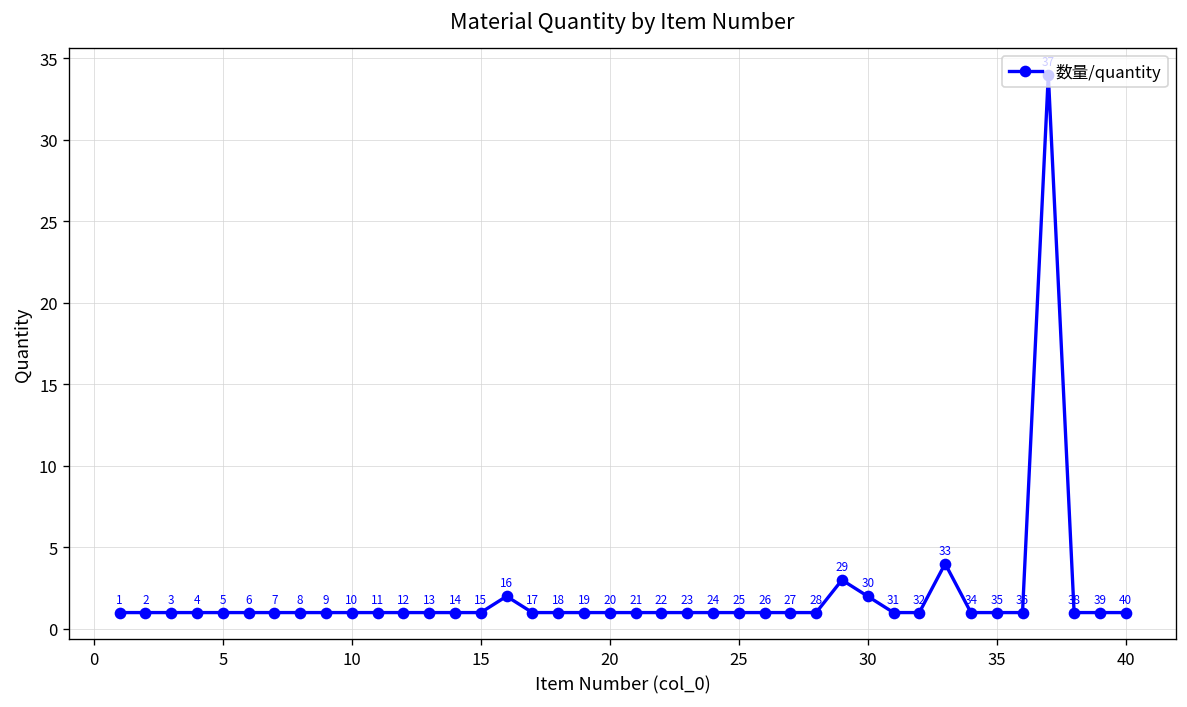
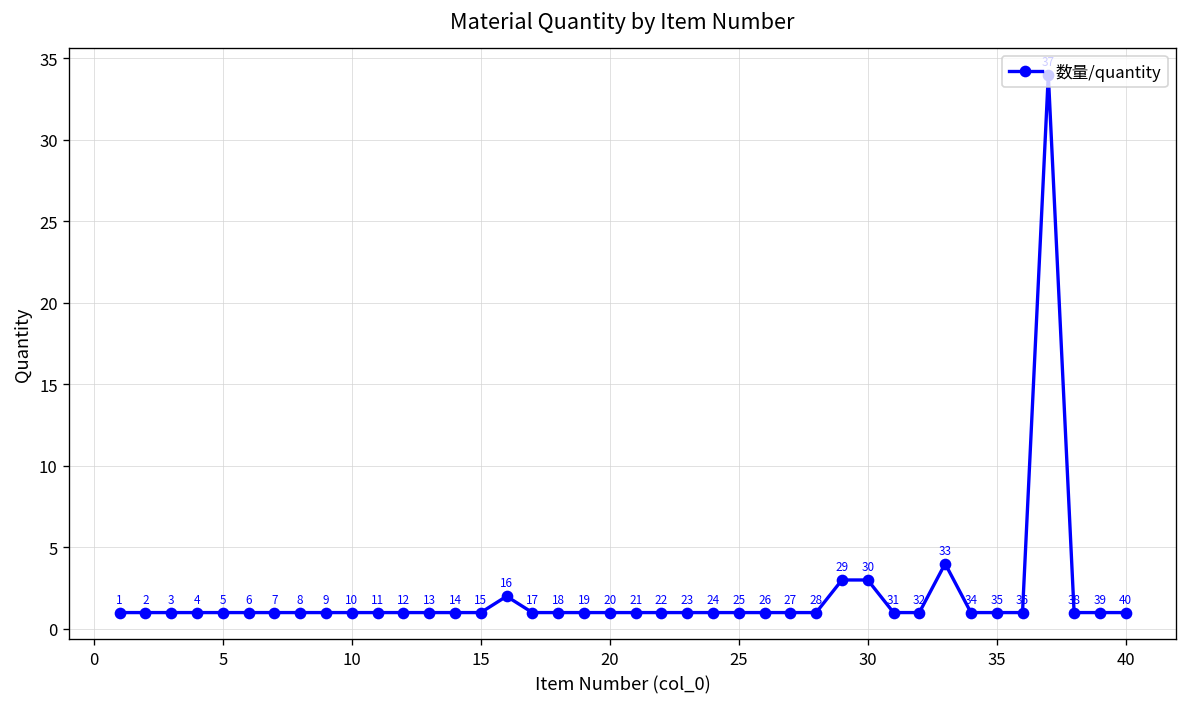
  {
-   "30": 2
+   "30": 3
  }
